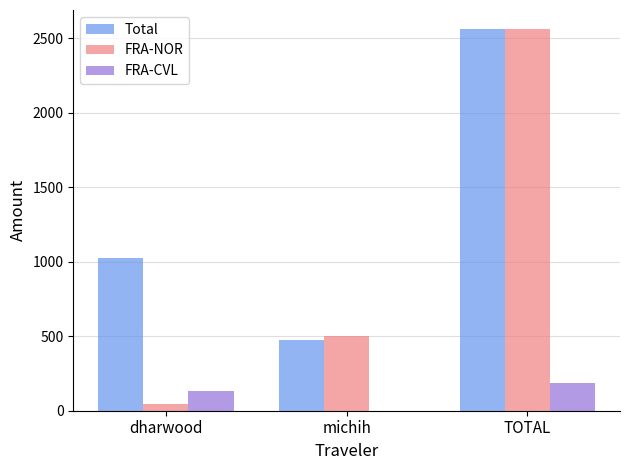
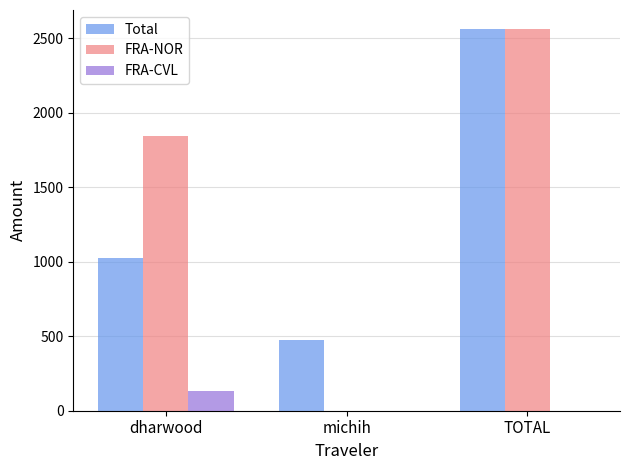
  {
    "Total": {
      "dharwood": 1030,
      "michih": 480,
      "TOTAL": 2560
    },
    "FRA-NOR": {
-     "dharwood": 50,
-     "michih": 500,
+     "dharwood": 1840,
+     "michih": 0,
      "TOTAL": 2560
    },
    "FRA-CVL": {
      "dharwood": 130,
      "michih": 0,
-     "TOTAL": 180
+     "TOTAL": 0
    }
  }
